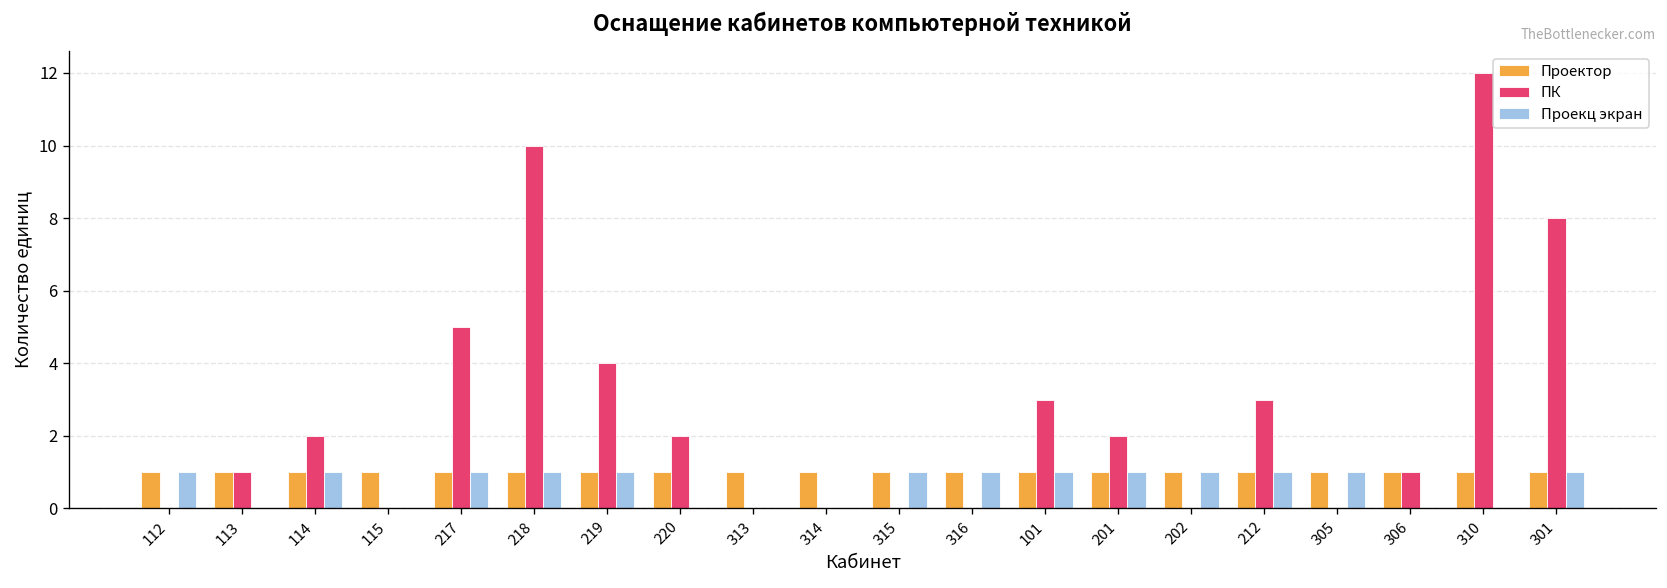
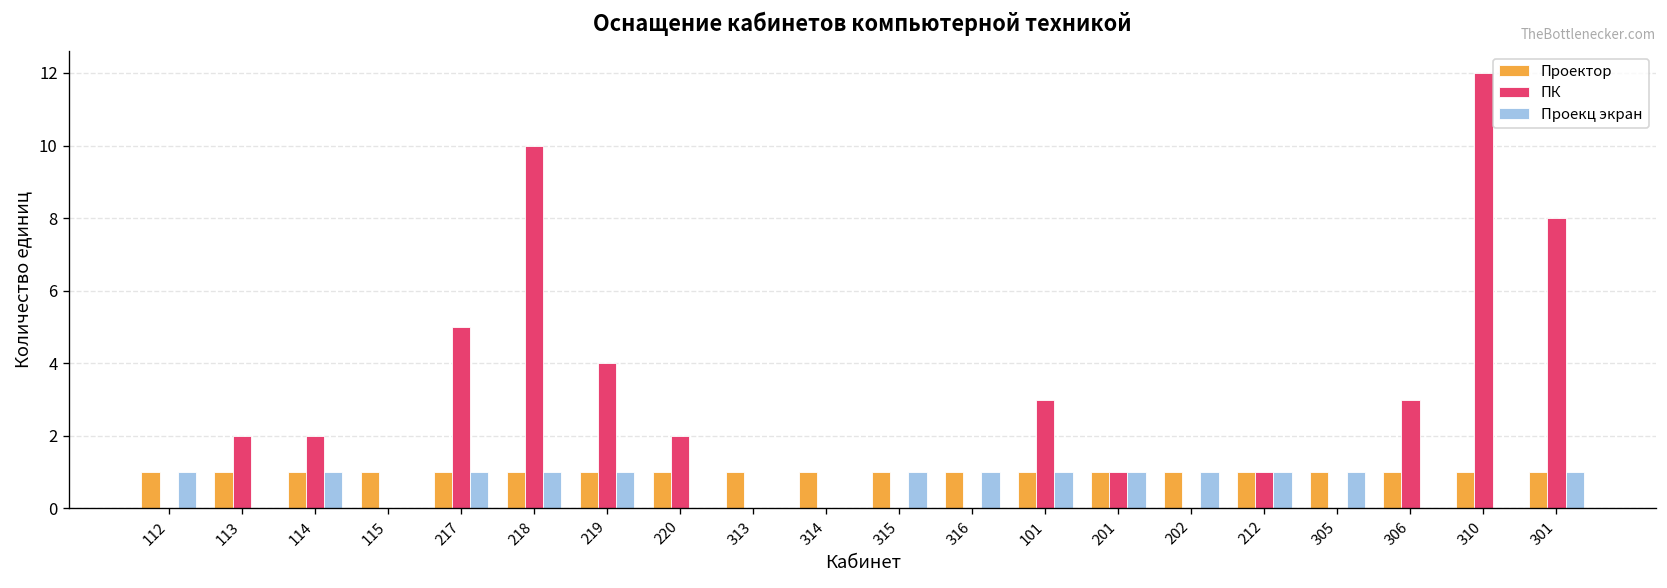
  {
    "Проектор": {
      "112": 1,
      "113": 1,
      "114": 1,
      "115": 1,
      "217": 1,
      "218": 1,
      "219": 1,
      "220": 1,
      "313": 1,
      "314": 1,
      "315": 1,
      "316": 1,
      "101": 1,
      "201": 1,
      "202": 1,
      "212": 1,
      "305": 1,
      "306": 1,
      "310": 1,
      "301": 1
    },
    "ПК": {
      "112": 0,
-     "113": 1,
+     "113": 2,
      "114": 2,
      "115": 0,
      "217": 5,
      "218": 10,
      "219": 4,
      "220": 2,
      "313": 0,
      "314": 0,
      "315": 0,
      "316": 0,
      "101": 3,
-     "201": 2,
+     "201": 1,
      "202": 0,
-     "212": 3,
+     "212": 1,
      "305": 0,
-     "306": 1,
+     "306": 3,
      "310": 12,
      "301": 8
    },
    "Проекц экран": {
      "112": 1,
      "113": 0,
      "114": 1,
      "115": 0,
      "217": 1,
      "218": 1,
      "219": 1,
      "220": 0,
      "313": 0,
      "314": 0,
      "315": 1,
      "316": 1,
      "101": 1,
      "201": 1,
      "202": 1,
      "212": 1,
      "305": 1,
      "306": 0,
      "310": 0,
      "301": 1
    }
  }
